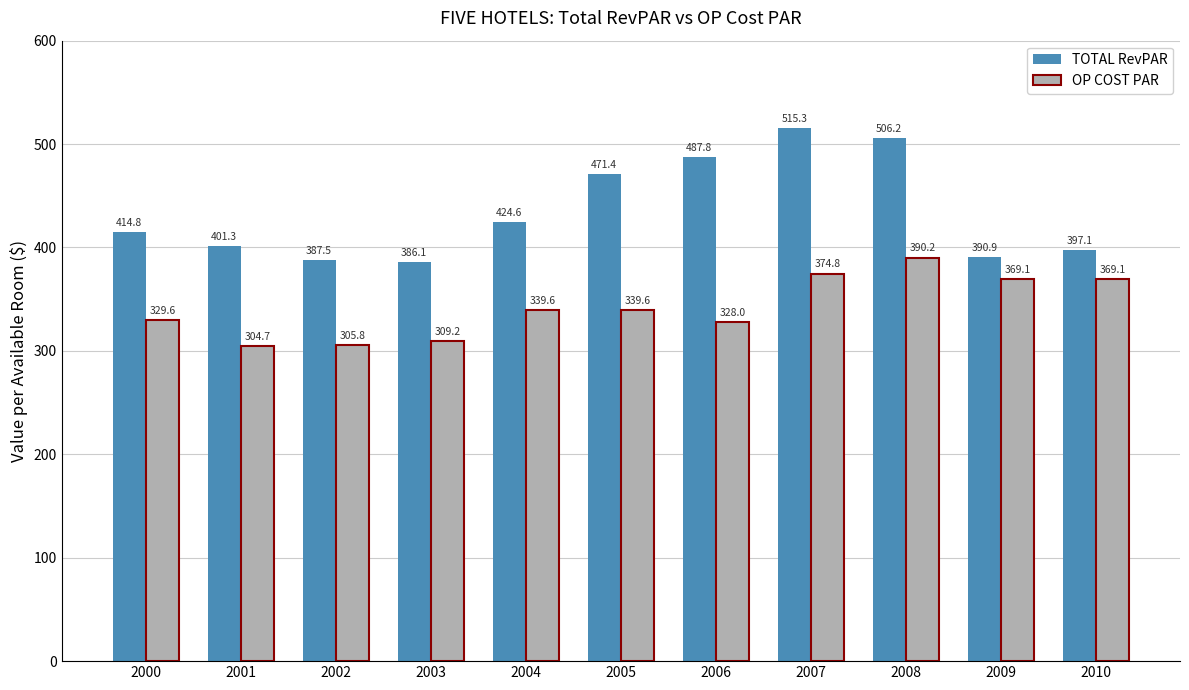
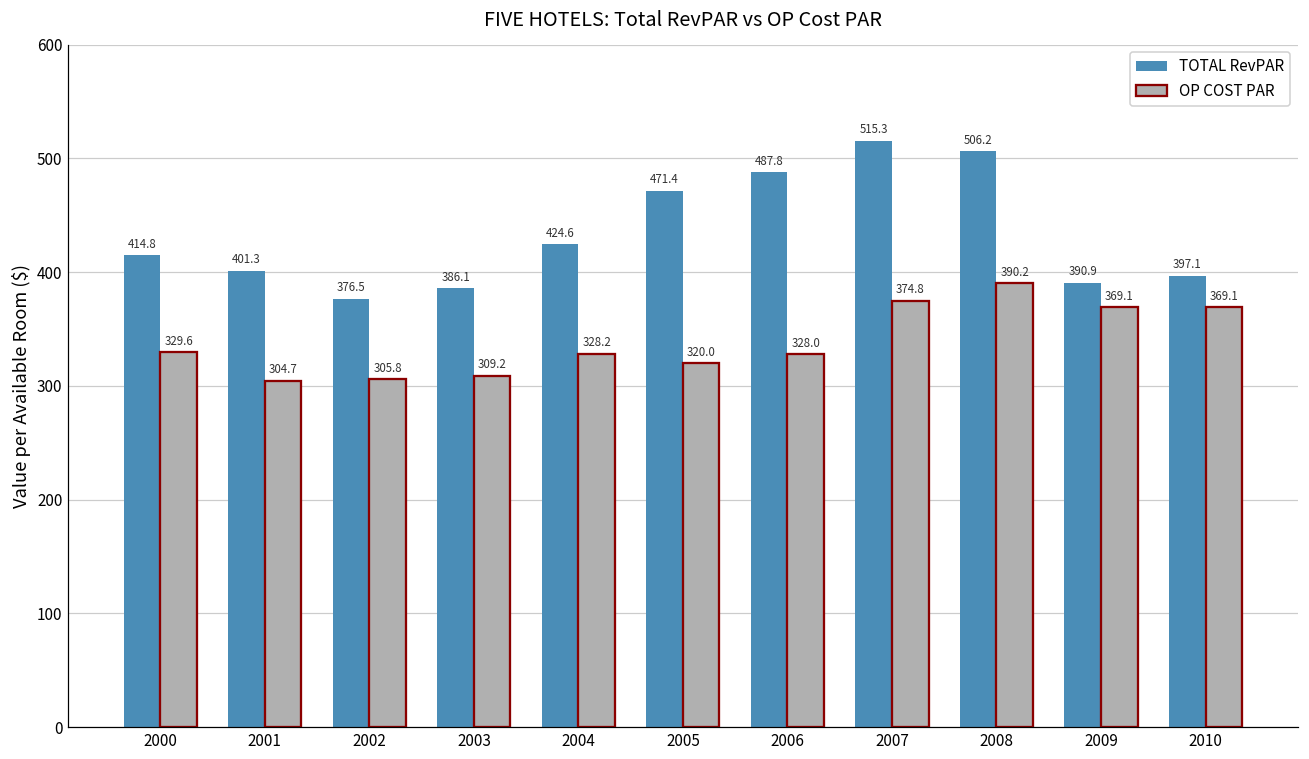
  {
    "TOTAL RevPAR": {
      "2000": 414.8,
      "2001": 401.3,
-     "2002": 387.5,
+     "2002": 376.5,
      "2003": 386.1,
      "2004": 424.6,
      "2005": 471.4,
      "2006": 487.8,
      "2007": 515.3,
      "2008": 506.2,
      "2009": 390.9,
      "2010": 397.1
    },
    "OP COST PAR": {
      "2000": 329.6,
      "2001": 304.7,
      "2002": 305.8,
      "2003": 309.2,
-     "2004": 339.6,
-     "2005": 339.6,
+     "2004": 328.2,
+     "2005": 320.0,
      "2006": 328.0,
      "2007": 374.8,
      "2008": 390.2,
      "2009": 369.1,
      "2010": 369.1
    }
  }
